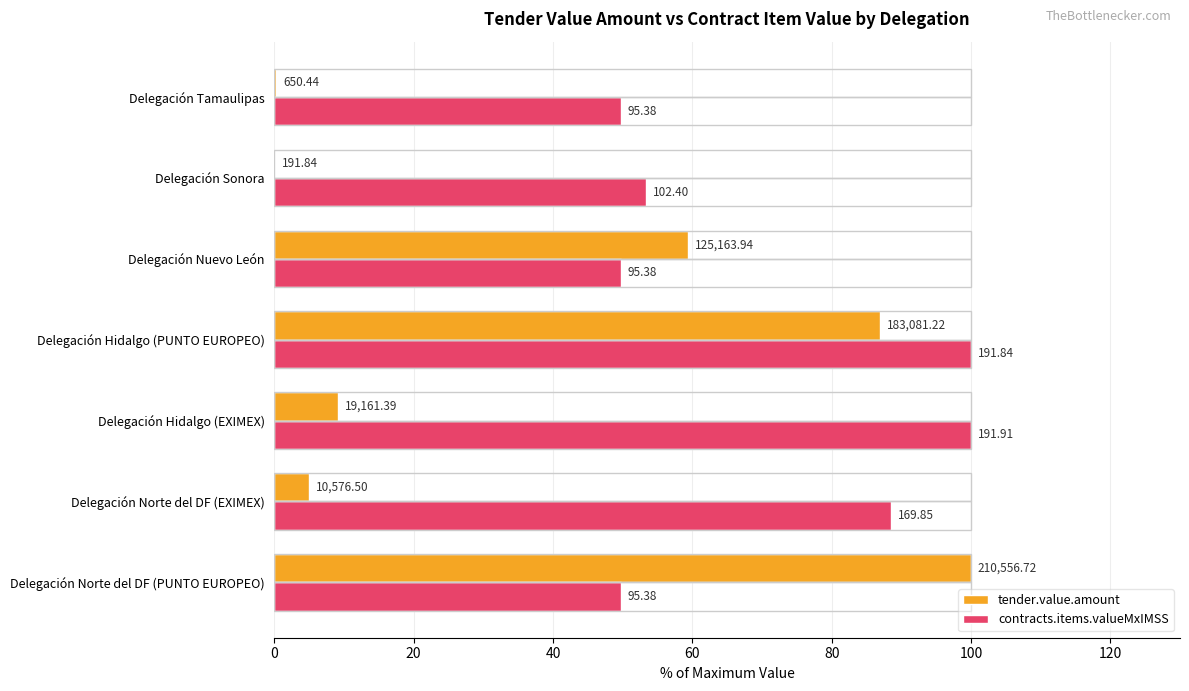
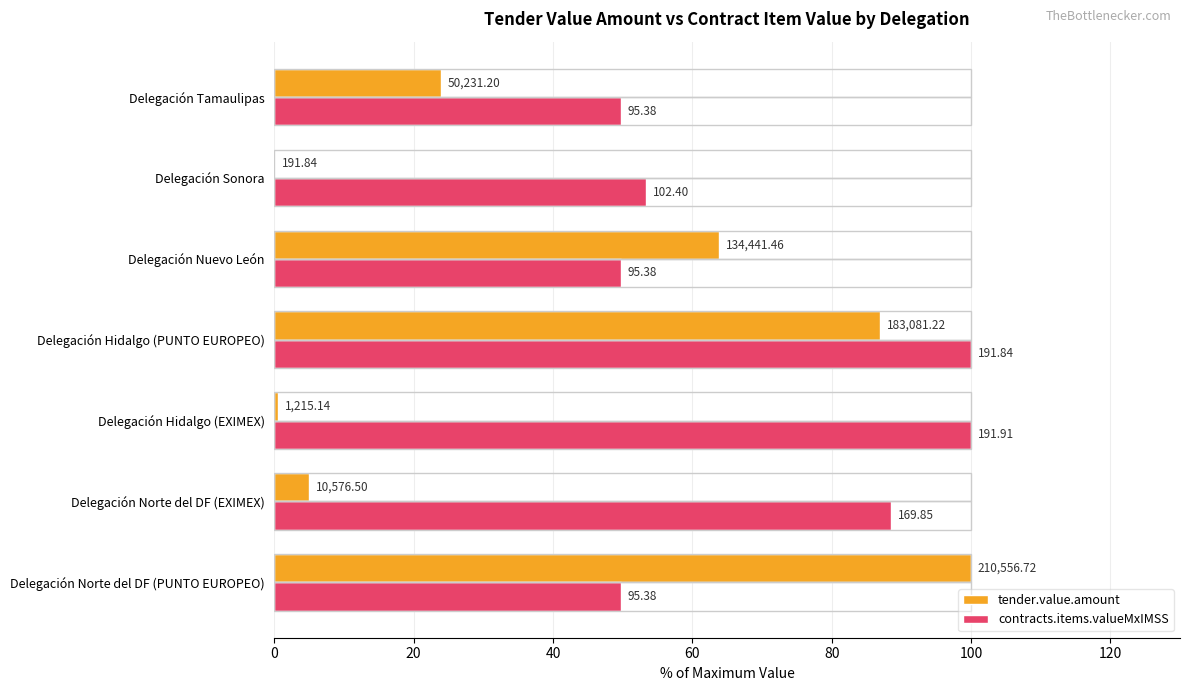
  {
    "tender.value.amount": {
-     "Delegación Tamaulipas": "650.44",
-     "Delegación Nuevo León": "125,163.94",
-     "Delegación Hidalgo (EXIMEX)": "19,161.39"
+     "Delegación Tamaulipas": "50,231.20",
+     "Delegación Nuevo León": "134,441.46",
+     "Delegación Hidalgo (EXIMEX)": "1,215.14"
    }
  }
